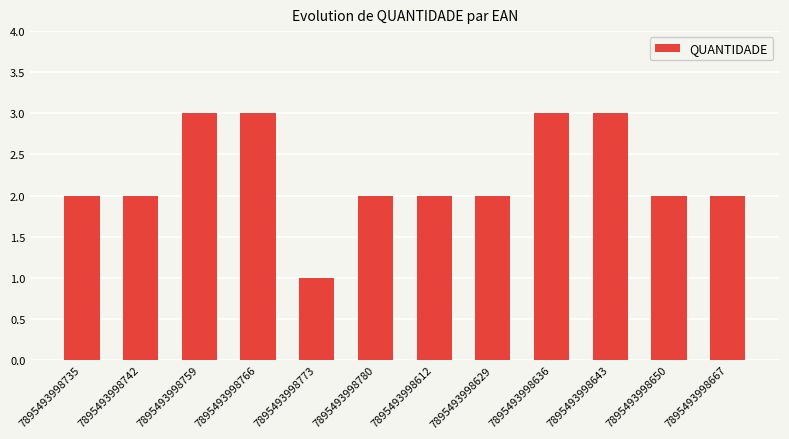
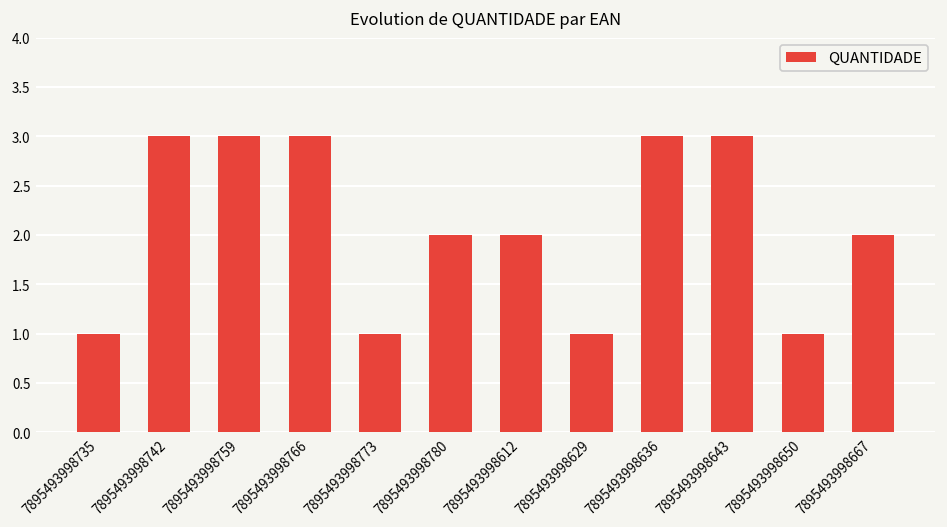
  {
-   "7895493998735": 2,
-   "7895493998742": 2,
+   "7895493998735": 1,
+   "7895493998742": 3,
    "7895493998759": 3,
    "7895493998766": 3,
    "7895493998773": 1,
    "7895493998780": 2,
    "7895493998612": 2,
-   "7895493998629": 2,
+   "7895493998629": 1,
    "7895493998636": 3,
    "7895493998643": 3,
-   "7895493998650": 2,
+   "7895493998650": 1,
    "7895493998667": 2
  }
